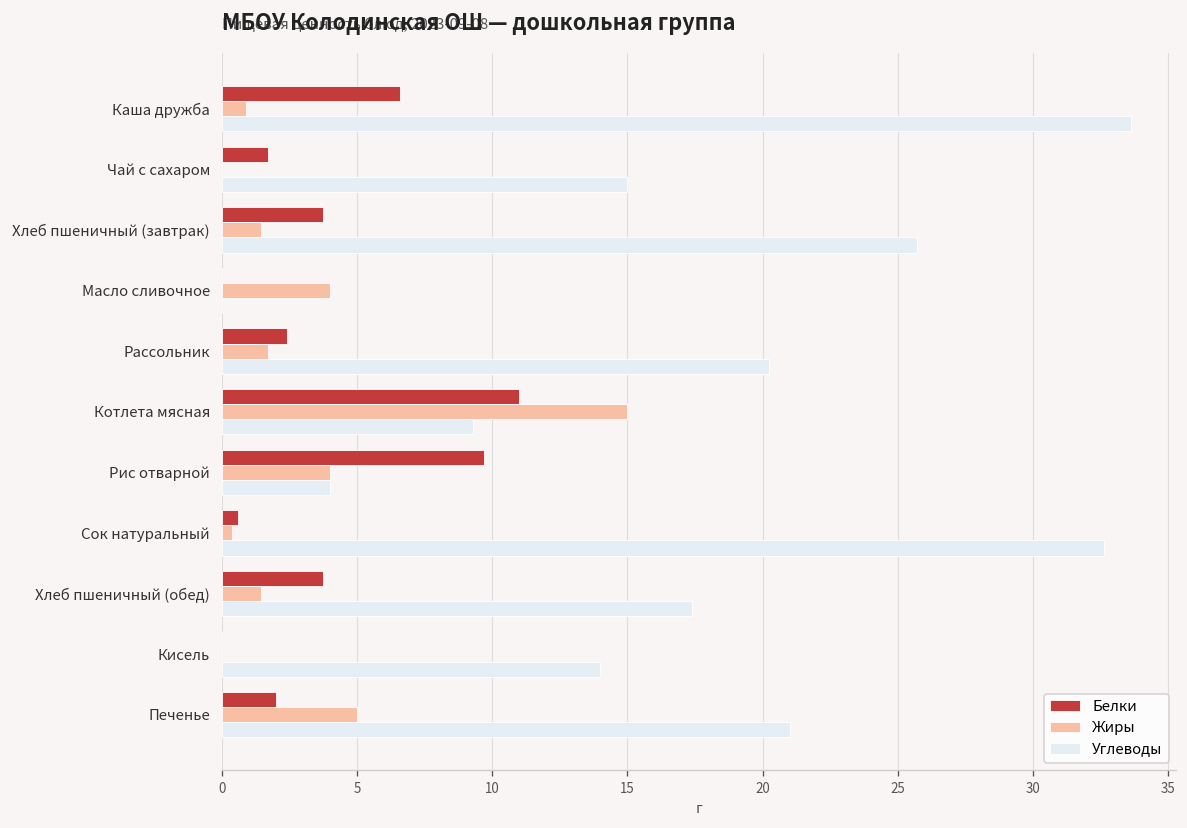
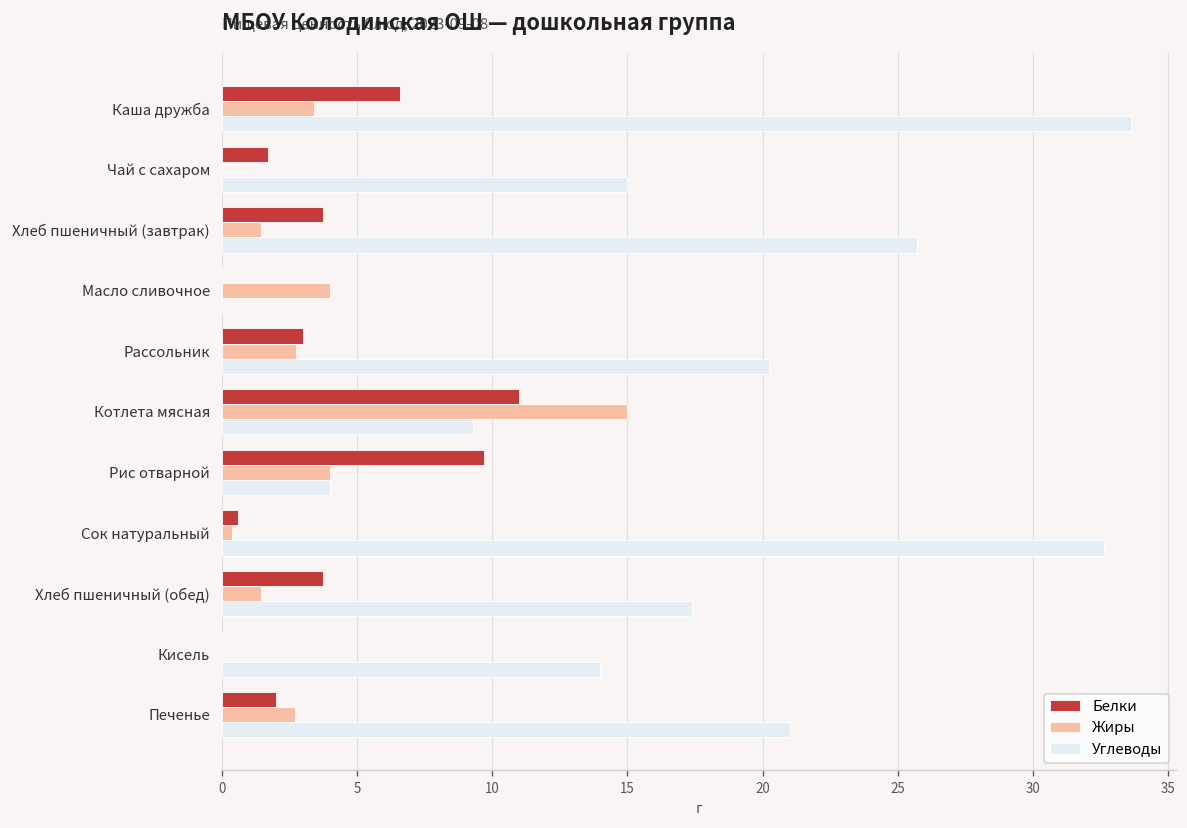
  {
    "Белки": {
      "Каша дружба": 6.6,
      "Чай с сахаром": 1.7,
      "Хлеб пшеничный (завтрак)": 3.8,
      "Масло сливочное": 0.0,
-     "Рассольник": 2.4,
+     "Рассольник": 3.0,
      "Котлета мясная": 11.0,
      "Рис отварной": 9.7,
      "Сок натуральный": 0.6,
      "Хлеб пшеничный (обед)": 3.8,
      "Кисель": 0.0,
      "Печенье": 2.0
    },
    "Жиры": {
-     "Каша дружба": 0.9,
+     "Каша дружба": 3.4,
      "Чай с сахаром": 0.0,
      "Хлеб пшеничный (завтрак)": 1.5,
      "Масло сливочное": 4.0,
-     "Рассольник": 1.7,
+     "Рассольник": 2.8,
      "Котлета мясная": 15.0,
      "Рис отварной": 4.0,
      "Сок натуральный": 0.4,
      "Хлеб пшеничный (обед)": 1.5,
      "Кисель": 0.0,
-     "Печенье": 5.0
+     "Печенье": 2.7
    },
    "Углеводы": {
      "Каша дружба": 33.6,
      "Чай с сахаром": 15.0,
      "Хлеб пшеничный (завтрак)": 25.7,
      "Масло сливочное": 0.0,
      "Рассольник": 20.3,
      "Котлета мясная": 9.3,
      "Рис отварной": 4.0,
      "Сок натуральный": 32.6,
      "Хлеб пшеничный (обед)": 17.4,
      "Кисель": 14.0,
      "Печенье": 21.0
    }
  }
